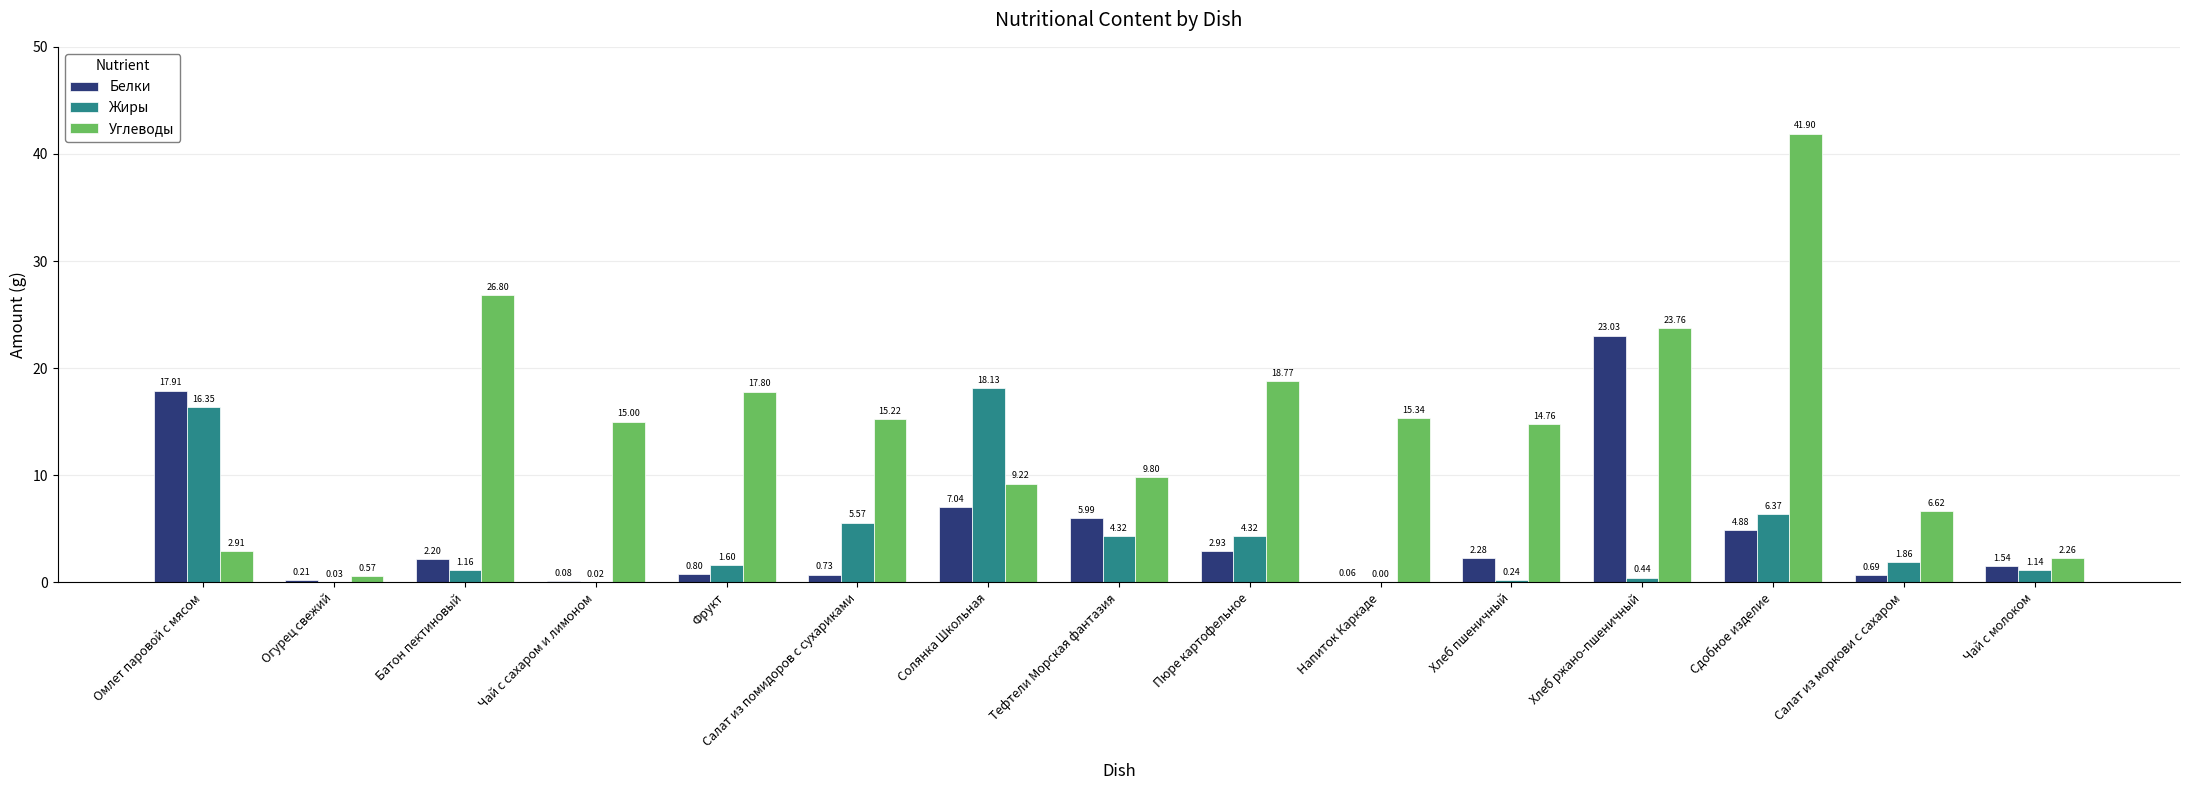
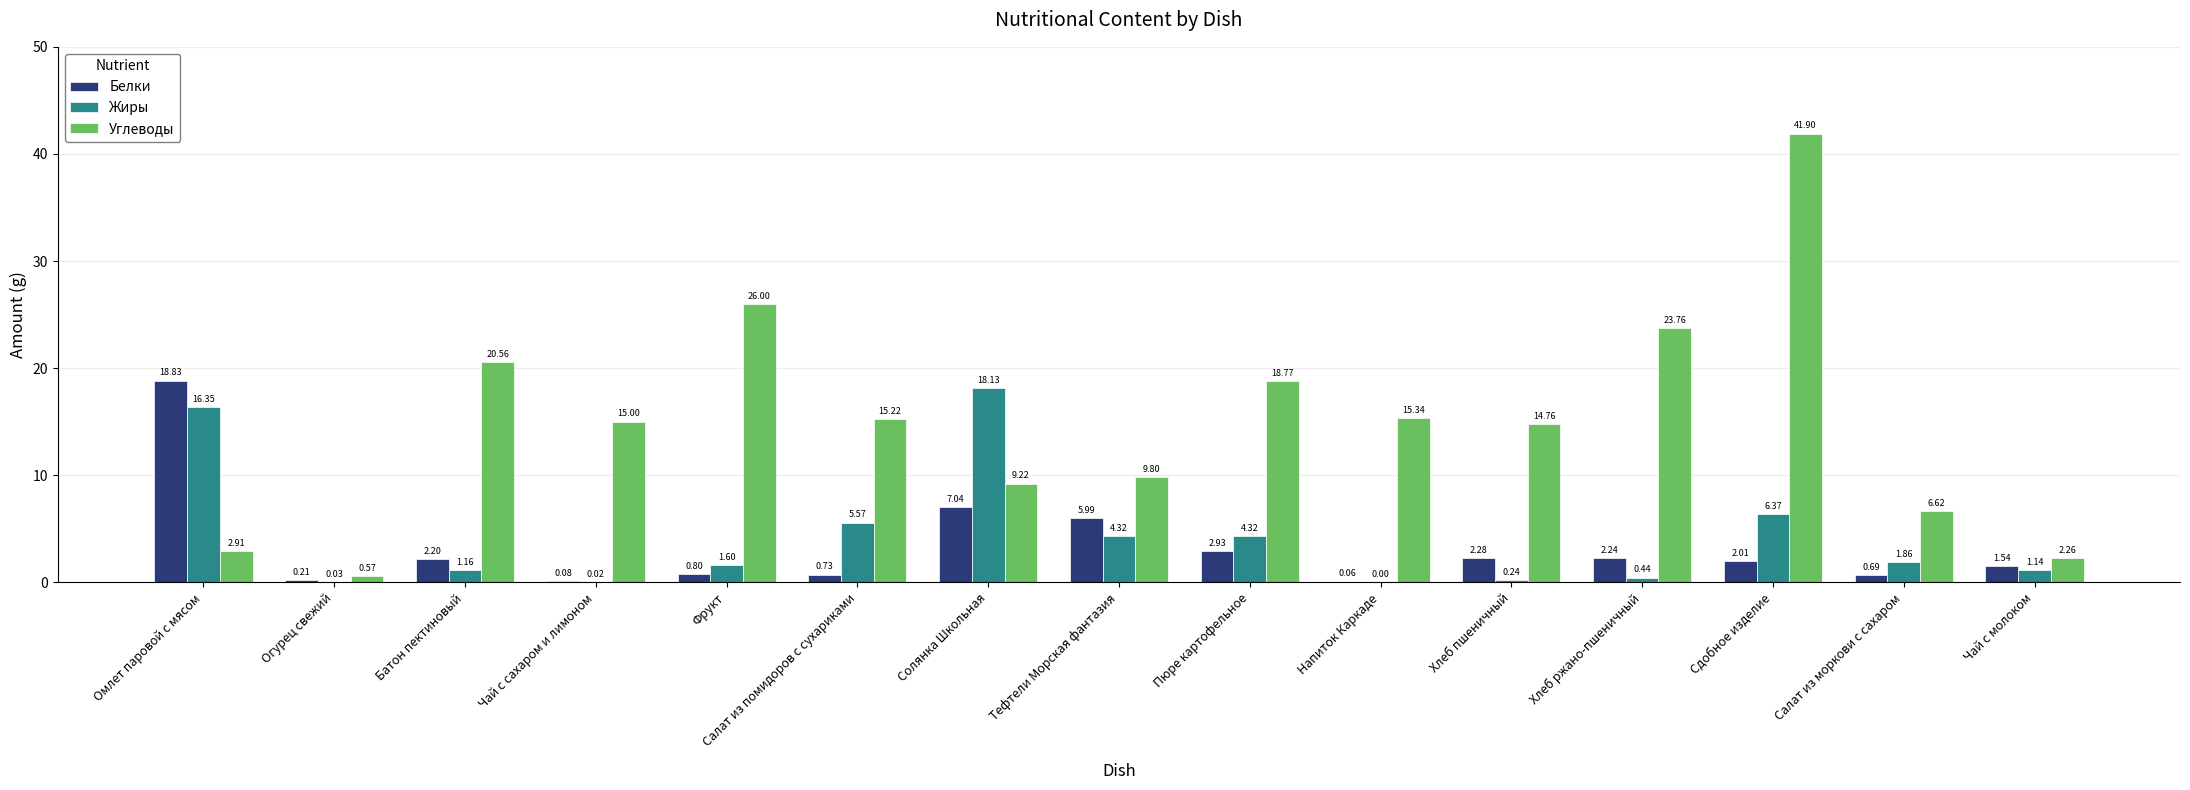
  {
    "Белки": {
-     "Омлет паровой с мясом": 17.91,
+     "Омлет паровой с мясом": 18.83,
      "Огурец свежий": 0.21,
      "Батон пектиновый": 2.20,
      "Чай с сахаром и лимоном": 0.08,
      "Фрукт": 0.80,
      "Салат из помидоров с сухариками": 0.73,
      "Солянка Школьная": 7.04,
      "Тефтели Морская фантазия": 5.99,
      "Пюре картофельное": 2.93,
      "Напиток Каркаде": 0.06,
      "Хлеб пшеничный": 2.28,
-     "Хлеб ржано-пшеничный": 23.03,
-     "Сдобное изделие": 4.88,
+     "Хлеб ржано-пшеничный": 2.24,
+     "Сдобное изделие": 2.01,
      "Салат из моркови с сахаром": 0.69,
      "Чай с молоком": 1.54
    },
    "Жиры": {
      "Омлет паровой с мясом": 16.35,
      "Огурец свежий": 0.03,
      "Батон пектиновый": 1.16,
      "Чай с сахаром и лимоном": 0.02,
      "Фрукт": 1.60,
      "Салат из помидоров с сухариками": 5.57,
      "Солянка Школьная": 18.13,
      "Тефтели Морская фантазия": 4.32,
      "Пюре картофельное": 4.32,
      "Напиток Каркаде": 0.00,
      "Хлеб пшеничный": 0.24,
      "Хлеб ржано-пшеничный": 0.44,
      "Сдобное изделие": 6.37,
      "Салат из моркови с сахаром": 1.86,
      "Чай с молоком": 1.14
    },
    "Углеводы": {
      "Омлет паровой с мясом": 2.91,
      "Огурец свежий": 0.57,
-     "Батон пектиновый": 26.80,
+     "Батон пектиновый": 20.56,
      "Чай с сахаром и лимоном": 15.00,
-     "Фрукт": 17.80,
+     "Фрукт": 26.00,
      "Салат из помидоров с сухариками": 15.22,
      "Солянка Школьная": 9.22,
      "Тефтели Морская фантазия": 9.80,
      "Пюре картофельное": 18.77,
      "Напиток Каркаде": 15.34,
      "Хлеб пшеничный": 14.76,
      "Хлеб ржано-пшеничный": 23.76,
      "Сдобное изделие": 41.90,
      "Салат из моркови с сахаром": 6.62,
      "Чай с молоком": 2.26
    }
  }
